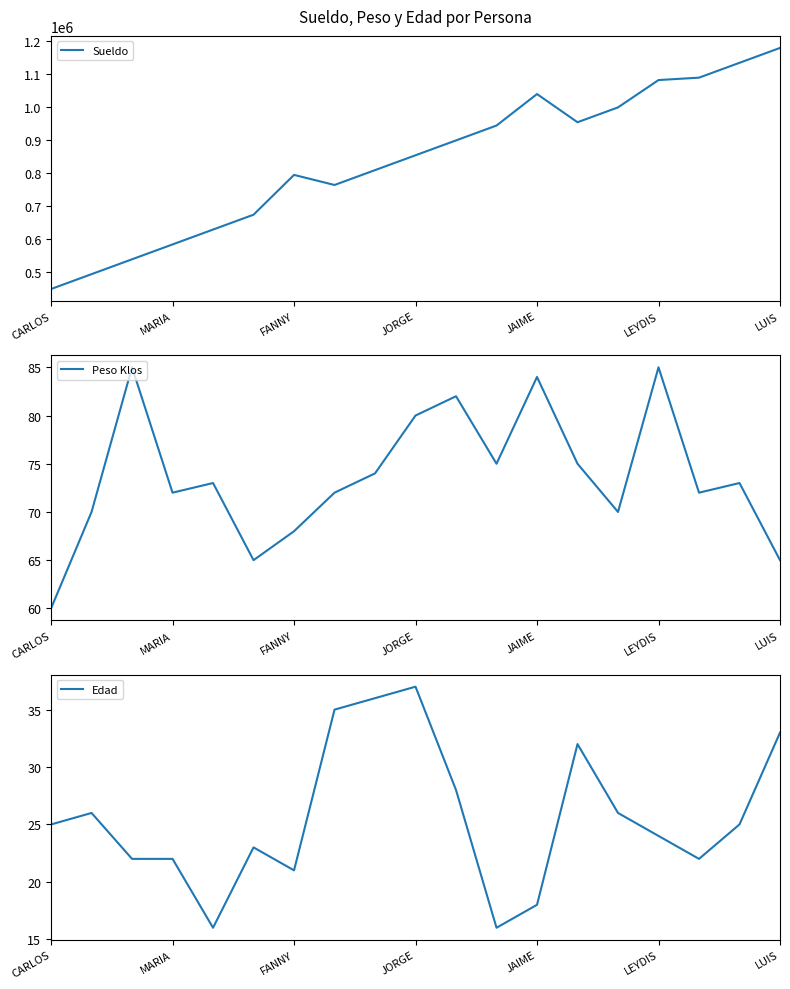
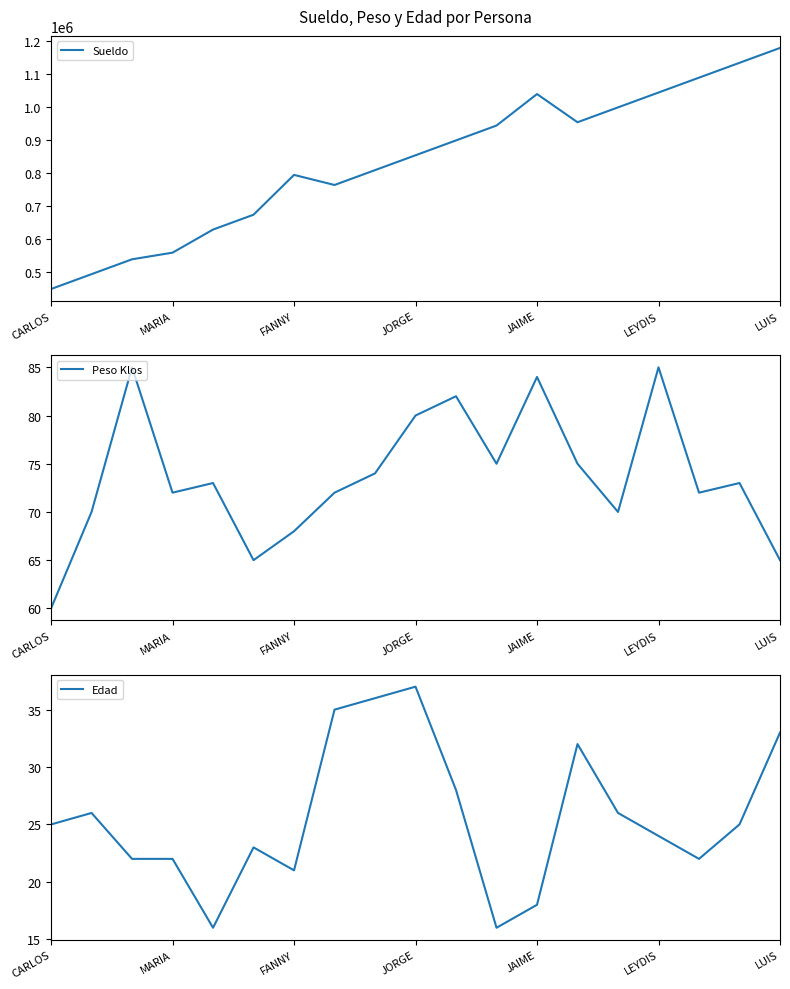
  {
    "Sueldo, Peso y Edad por Persona": {
      "CARLOS": 450000,
-     "MARIA": 590000,
+     "MARIA": 560000,
      "FANNY": 800000,
      "JORGE": 860000,
      "JAIME": 1040000,
-     "LEYDIS": 1080000,
+     "LEYDIS": 1050000,
      "LUIS": 1180000
    }
  }
